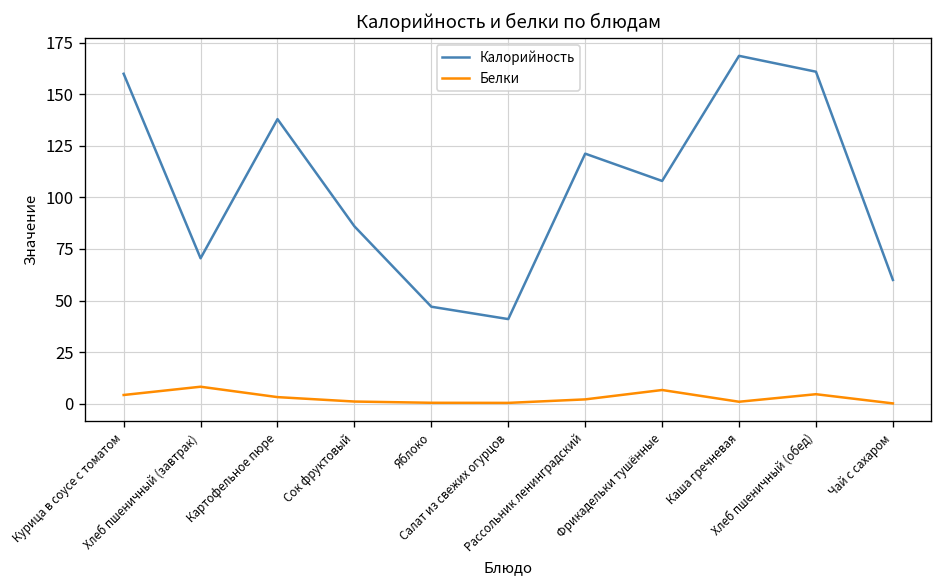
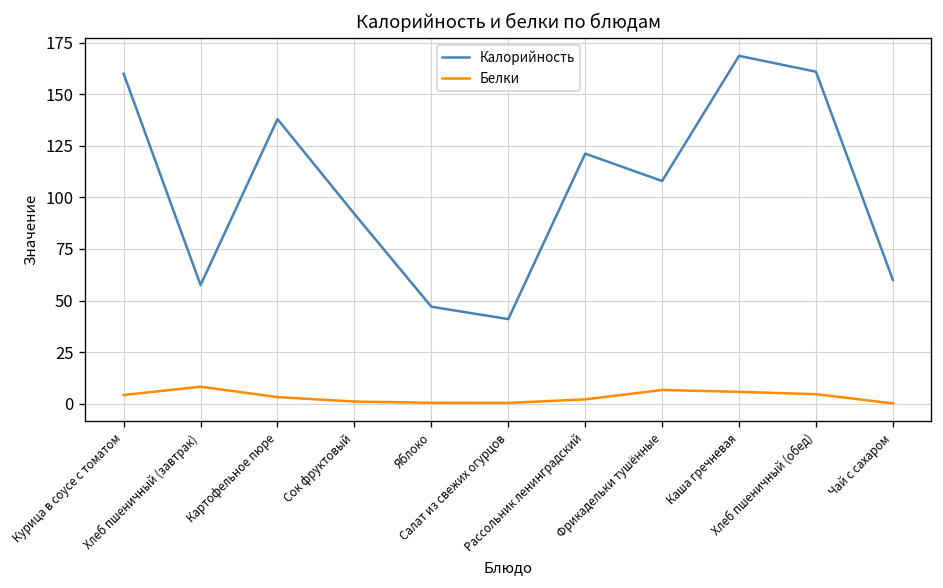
  {
    "Калорийность": {
      "Курица в соусе с томатом": 160,
-     "Хлеб пшеничный (завтрак)": 71,
+     "Хлеб пшеничный (завтрак)": 58,
      "Картофельное пюре": 138,
-     "Сок фруктовый": 86,
+     "Сок фруктовый": 92,
      "Яблоко": 47,
      "Салат из свежих огурцов": 41,
      "Рассольник ленинградский": 121,
      "Фрикадельки тушённые": 108,
      "Каша гречневая": 169,
      "Хлеб пшеничный (обед)": 161,
      "Чай с сахаром": 60
    },
    "Белки": {
      "Курица в соусе с томатом": 4,
      "Хлеб пшеничный (завтрак)": 8,
      "Картофельное пюре": 3,
      "Сок фруктовый": 1,
      "Яблоко": 0,
      "Салат из свежих огурцов": 0,
      "Рассольник ленинградский": 2,
      "Фрикадельки тушённые": 7,
-     "Каша гречневая": 1,
+     "Каша гречневая": 6,
      "Хлеб пшеничный (обед)": 5,
      "Чай с сахаром": 0
    }
  }
